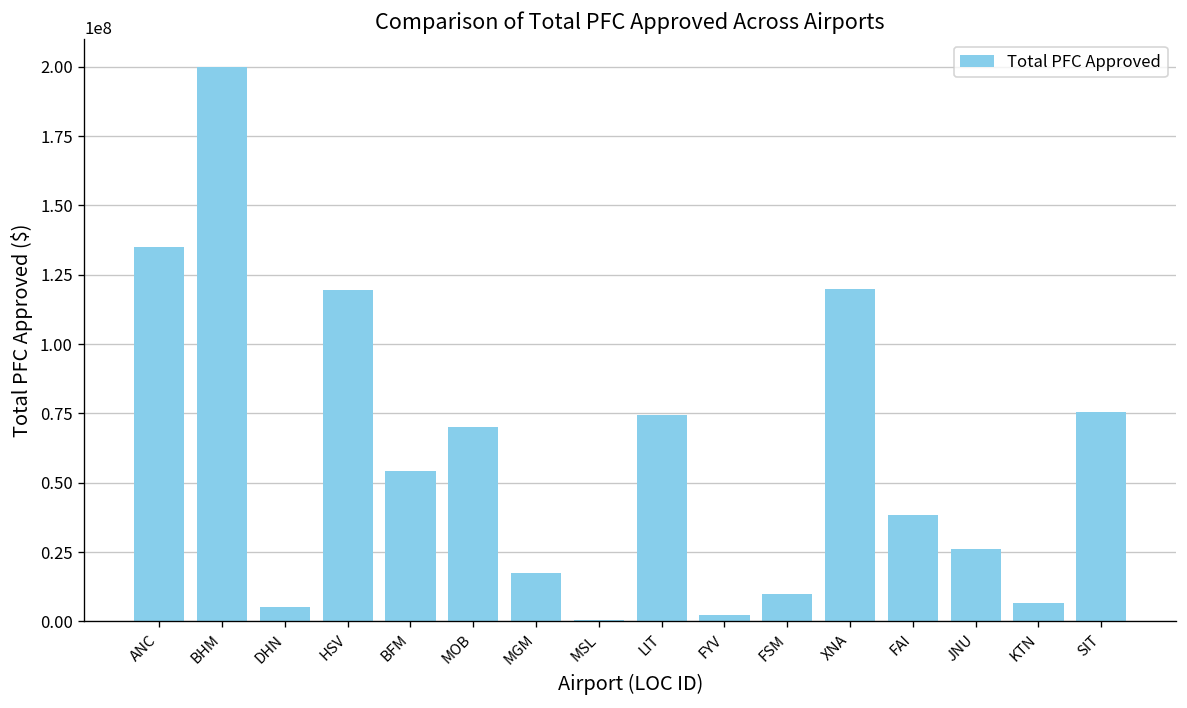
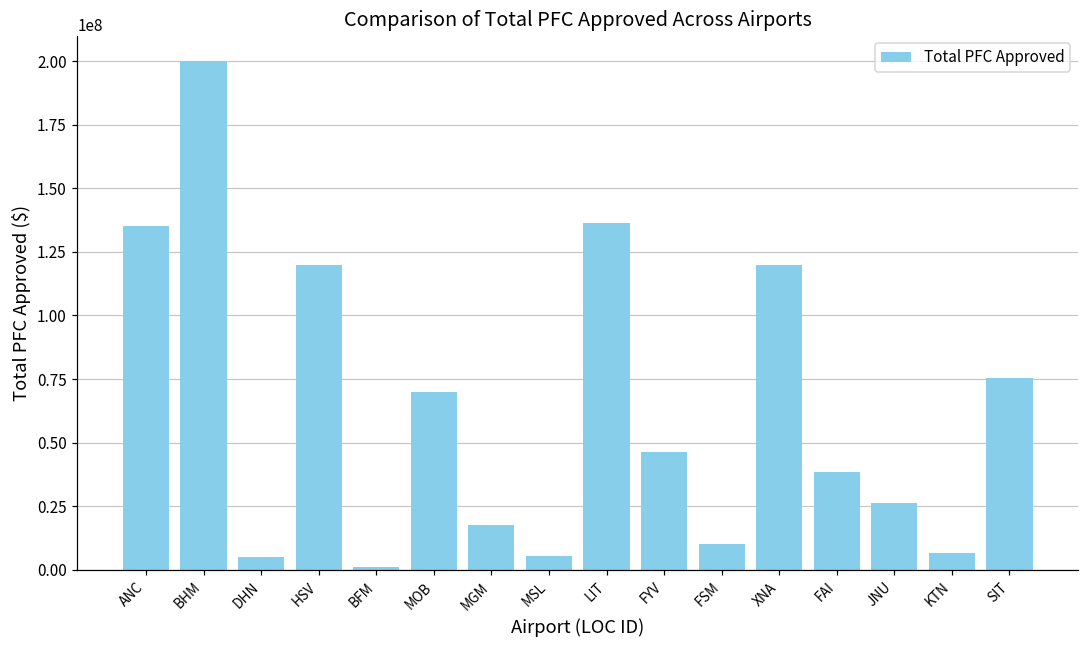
  {
    "ANC": 135000000,
    "BHM": 200000000,
    "DHN": 5000000,
    "HSV": 120000000,
-   "BFM": 54000000,
+   "BFM": 1000000,
    "MOB": 70000000,
    "MGM": 18000000,
-   "MSL": 1000000,
-   "LIT": 74000000,
-   "FYV": 2000000,
+   "MSL": 5000000,
+   "LIT": 136000000,
+   "FYV": 46000000,
    "FSM": 10000000,
    "XNA": 120000000,
    "FAI": 38000000,
    "JNU": 26000000,
    "KTN": 7000000,
    "SIT": 75000000
  }
